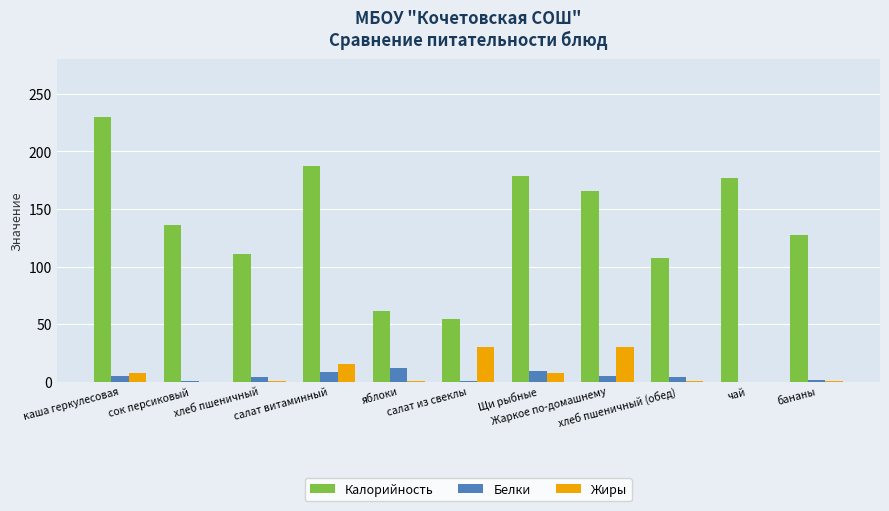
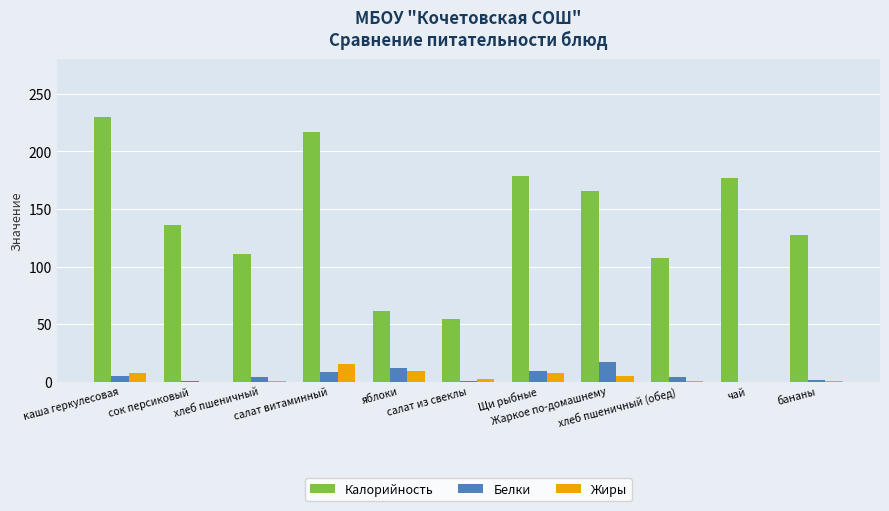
  {
    "Калорийность": {
      "каша геркулесовая": 230,
      "сок персиковый": 136,
      "хлеб пшеничный": 111,
-     "салат витаминный": 187,
+     "салат витаминный": 217,
      "яблоки": 61,
      "салат из свеклы": 54,
      "Щи рыбные": 178,
      "Жаркое по-домашнему": 166,
      "хлеб пшеничный (обед)": 107,
      "чай": 177,
      "бананы": 128
    },
    "Белки": {
      "каша геркулесовая": 5,
      "хлеб пшеничный": 4,
      "салат витаминный": 8,
      "яблоки": 12,
      "Щи рыбные": 10,
-     "Жаркое по-домашнему": 4,
+     "Жаркое по-домашнему": 17,
      "хлеб пшеничный (обед)": 4
    },
    "Жиры": {
      "каша геркулесовая": 7,
      "сок персиковый": 0,
      "салат витаминный": 15,
-     "яблоки": 1,
-     "салат из свеклы": 30,
+     "яблоки": 10,
+     "салат из свеклы": 3,
      "Щи рыбные": 7,
-     "Жаркое по-домашнему": 30,
+     "Жаркое по-домашнему": 5,
      "чай": 0
    }
  }
